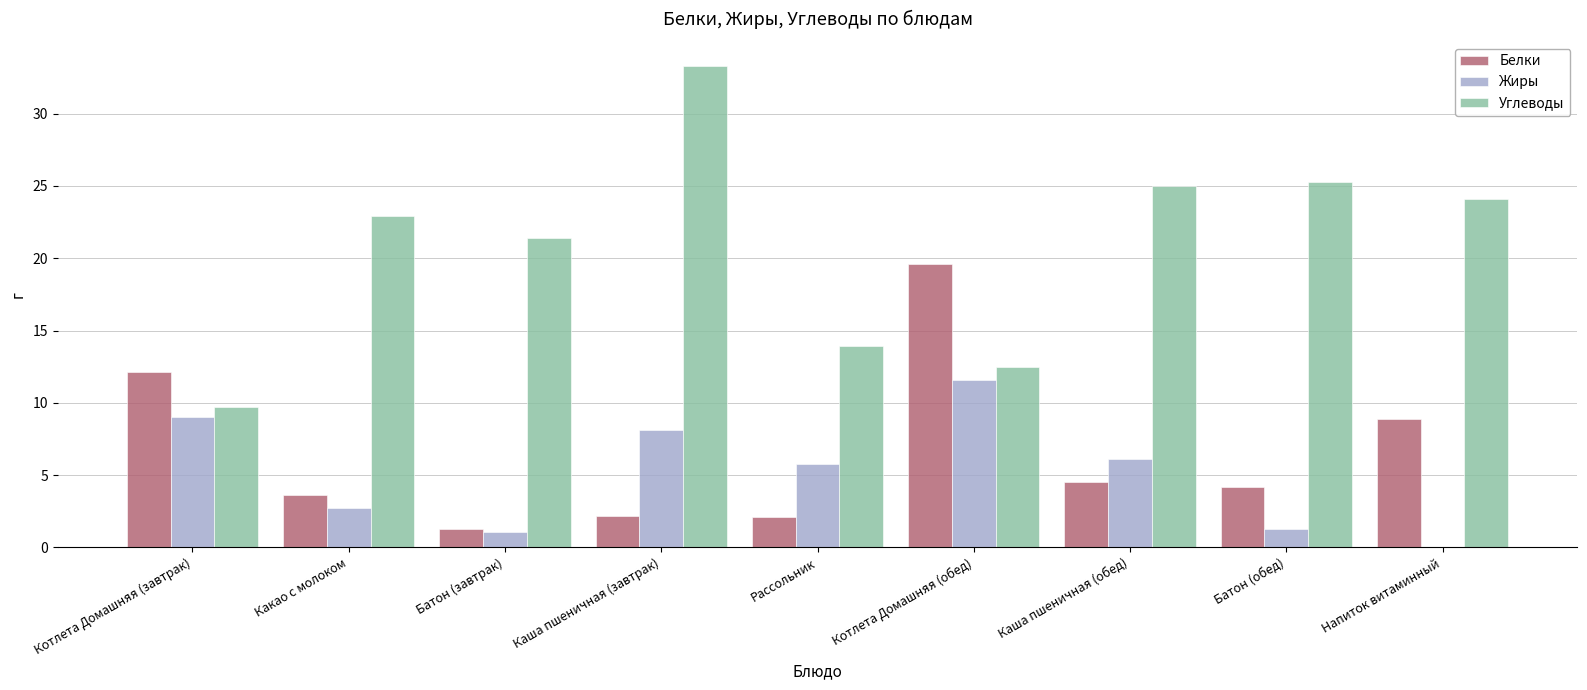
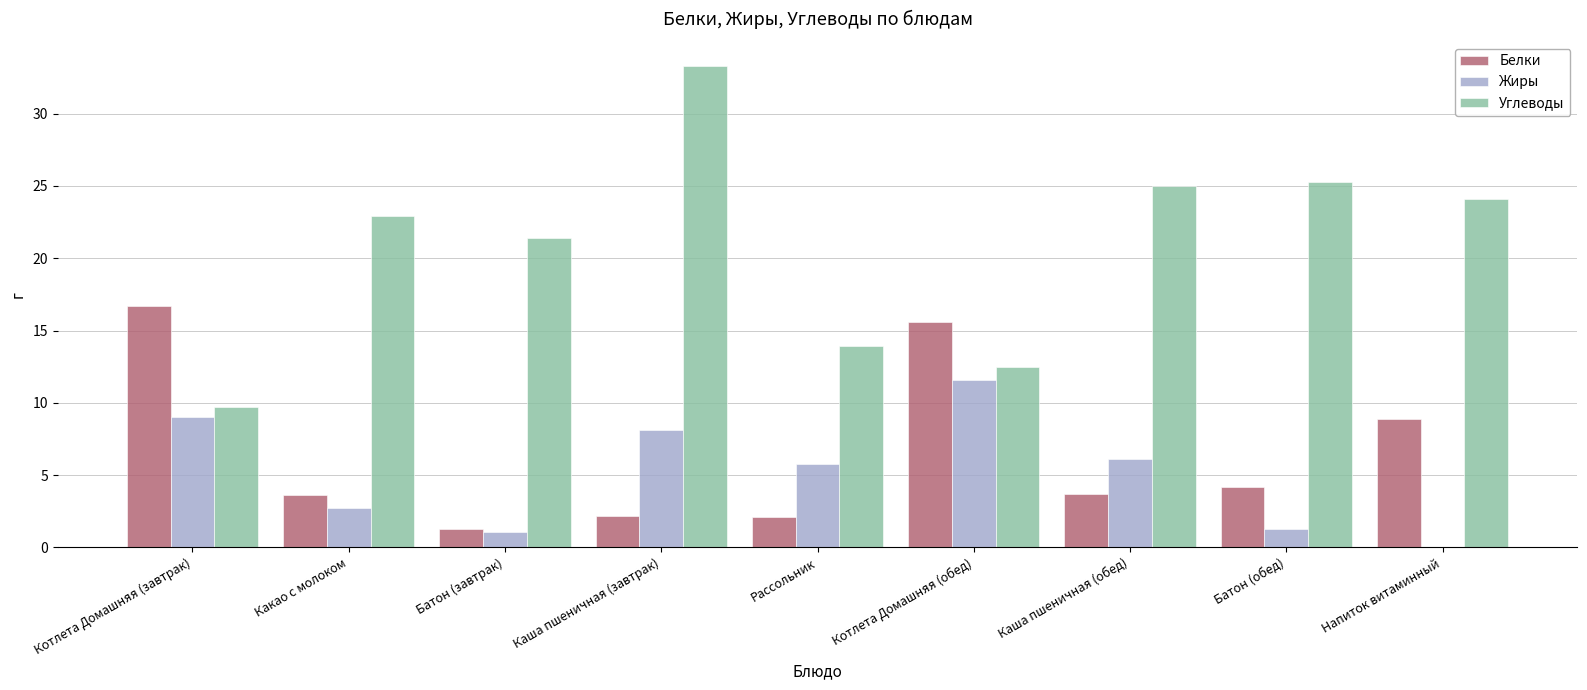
  {
    "Белки": {
-     "Котлета Домашняя (завтрак)": 12.1,
+     "Котлета Домашняя (завтрак)": 16.7,
      "Какао с молоком": 3.6,
      "Батон (завтрак)": 1.3,
      "Каша пшеничная (завтрак)": 2.2,
      "Рассольник": 2.1,
-     "Котлета Домашняя (обед)": 19.6,
-     "Каша пшеничная (обед)": 4.5,
+     "Котлета Домашняя (обед)": 15.6,
+     "Каша пшеничная (обед)": 3.7,
      "Батон (обед)": 4.2,
      "Напиток витаминный": 8.9
    }
  }
